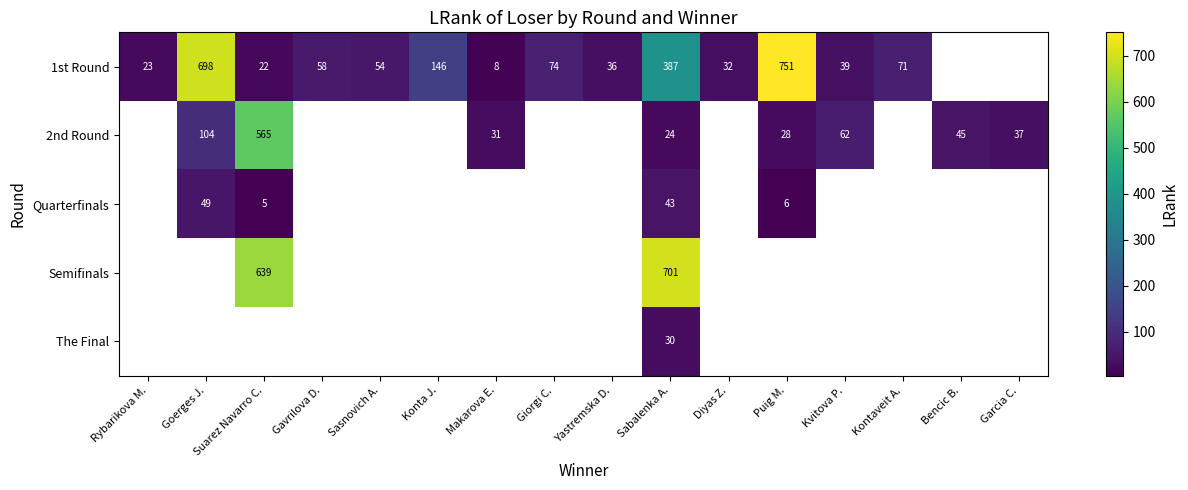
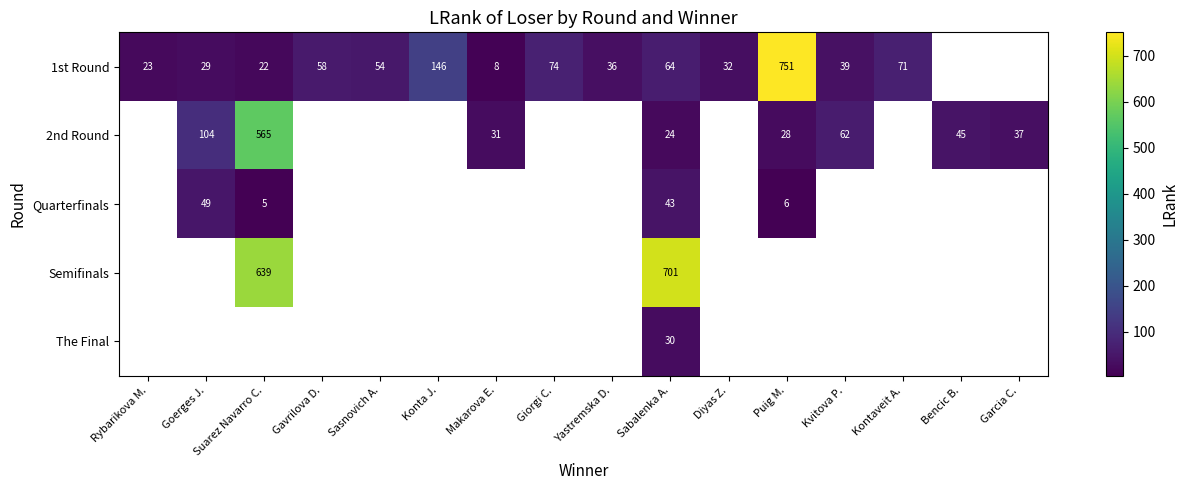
  {
    "1st Round": {
      "Rybarikova M.": 23,
-     "Goerges J.": 698,
+     "Goerges J.": 29,
      "Suarez Navarro C.": 22,
      "Gavrilova D.": 58,
      "Sasnovich A.": 54,
      "Konta J.": 146,
      "Makarova E.": 8,
      "Giorgi C.": 74,
      "Yastremska D.": 36,
-     "Sabalenka A.": 387,
+     "Sabalenka A.": 64,
      "Diyas Z.": 32,
      "Puig M.": 751,
      "Kvitova P.": 39,
      "Kontaveit A.": 71
    },
    "2nd Round": {
      "Goerges J.": 104,
      "Suarez Navarro C.": 565,
      "Makarova E.": 31,
      "Sabalenka A.": 24,
      "Puig M.": 28,
      "Kvitova P.": 62,
      "Bencic B.": 45,
      "Garcia C.": 37
    },
    "Quarterfinals": {
      "Goerges J.": 49,
      "Suarez Navarro C.": 5,
      "Sabalenka A.": 43,
      "Puig M.": 6
    },
    "Semifinals": {
      "Suarez Navarro C.": 639,
      "Sabalenka A.": 701
    },
    "The Final": {
      "Sabalenka A.": 30
    }
  }
